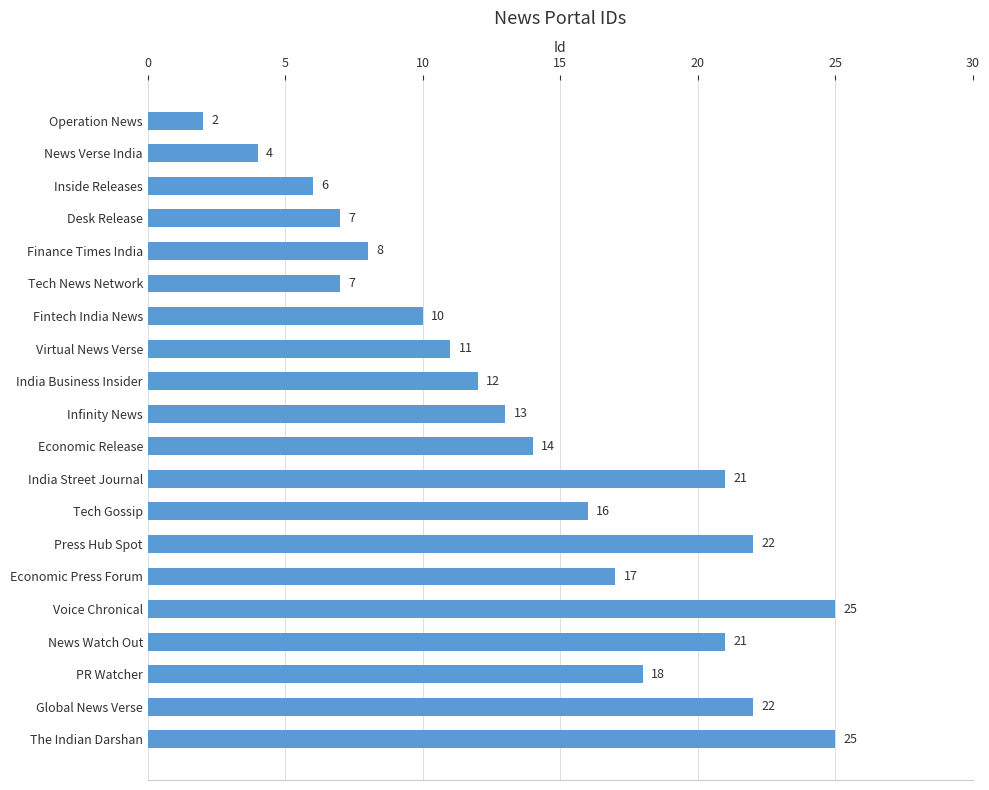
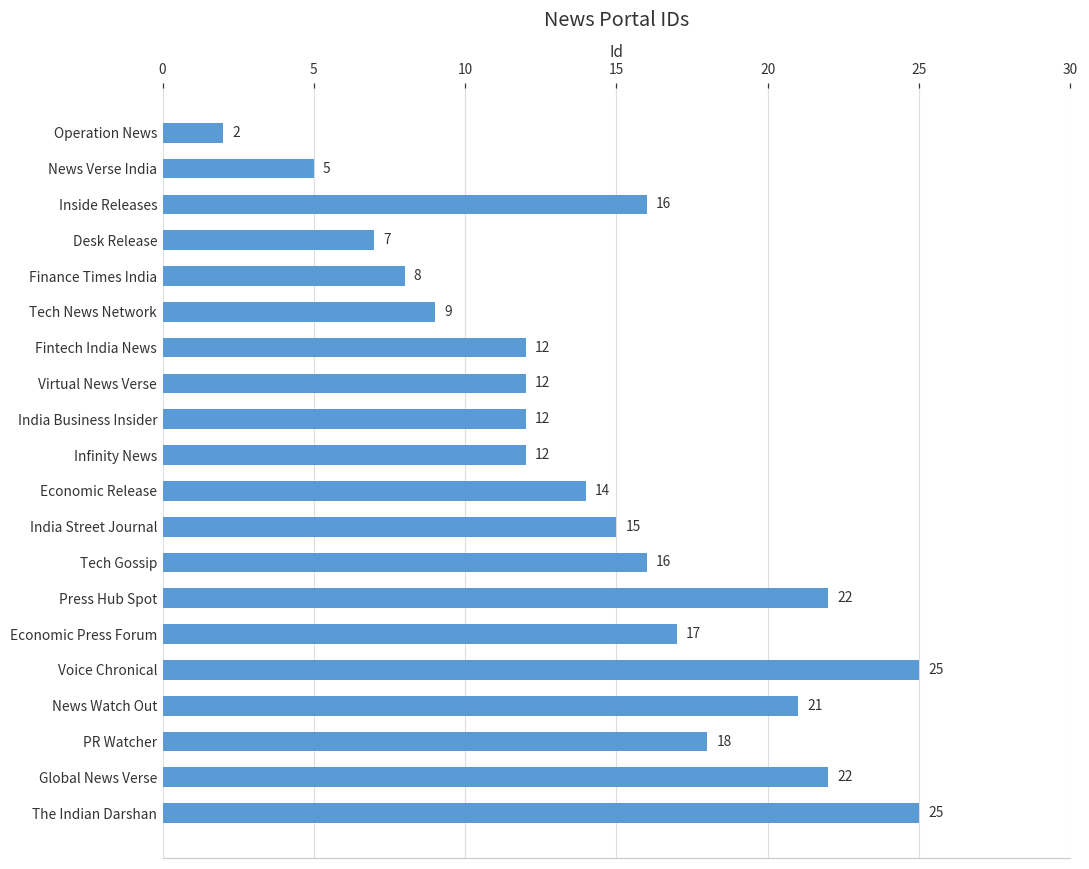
  {
    "Operation News": 2,
-   "News Verse India": 4,
-   "Inside Releases": 6,
+   "News Verse India": 5,
+   "Inside Releases": 16,
    "Desk Release": 7,
    "Finance Times India": 8,
-   "Tech News Network": 7,
-   "Fintech India News": 10,
-   "Virtual News Verse": 11,
+   "Tech News Network": 9,
+   "Fintech India News": 12,
+   "Virtual News Verse": 12,
    "India Business Insider": 12,
-   "Infinity News": 13,
+   "Infinity News": 12,
    "Economic Release": 14,
-   "India Street Journal": 21,
+   "India Street Journal": 15,
    "Tech Gossip": 16,
    "Press Hub Spot": 22,
    "Economic Press Forum": 17,
    "Voice Chronical": 25,
    "News Watch Out": 21,
    "PR Watcher": 18,
    "Global News Verse": 22,
    "The Indian Darshan": 25
  }
